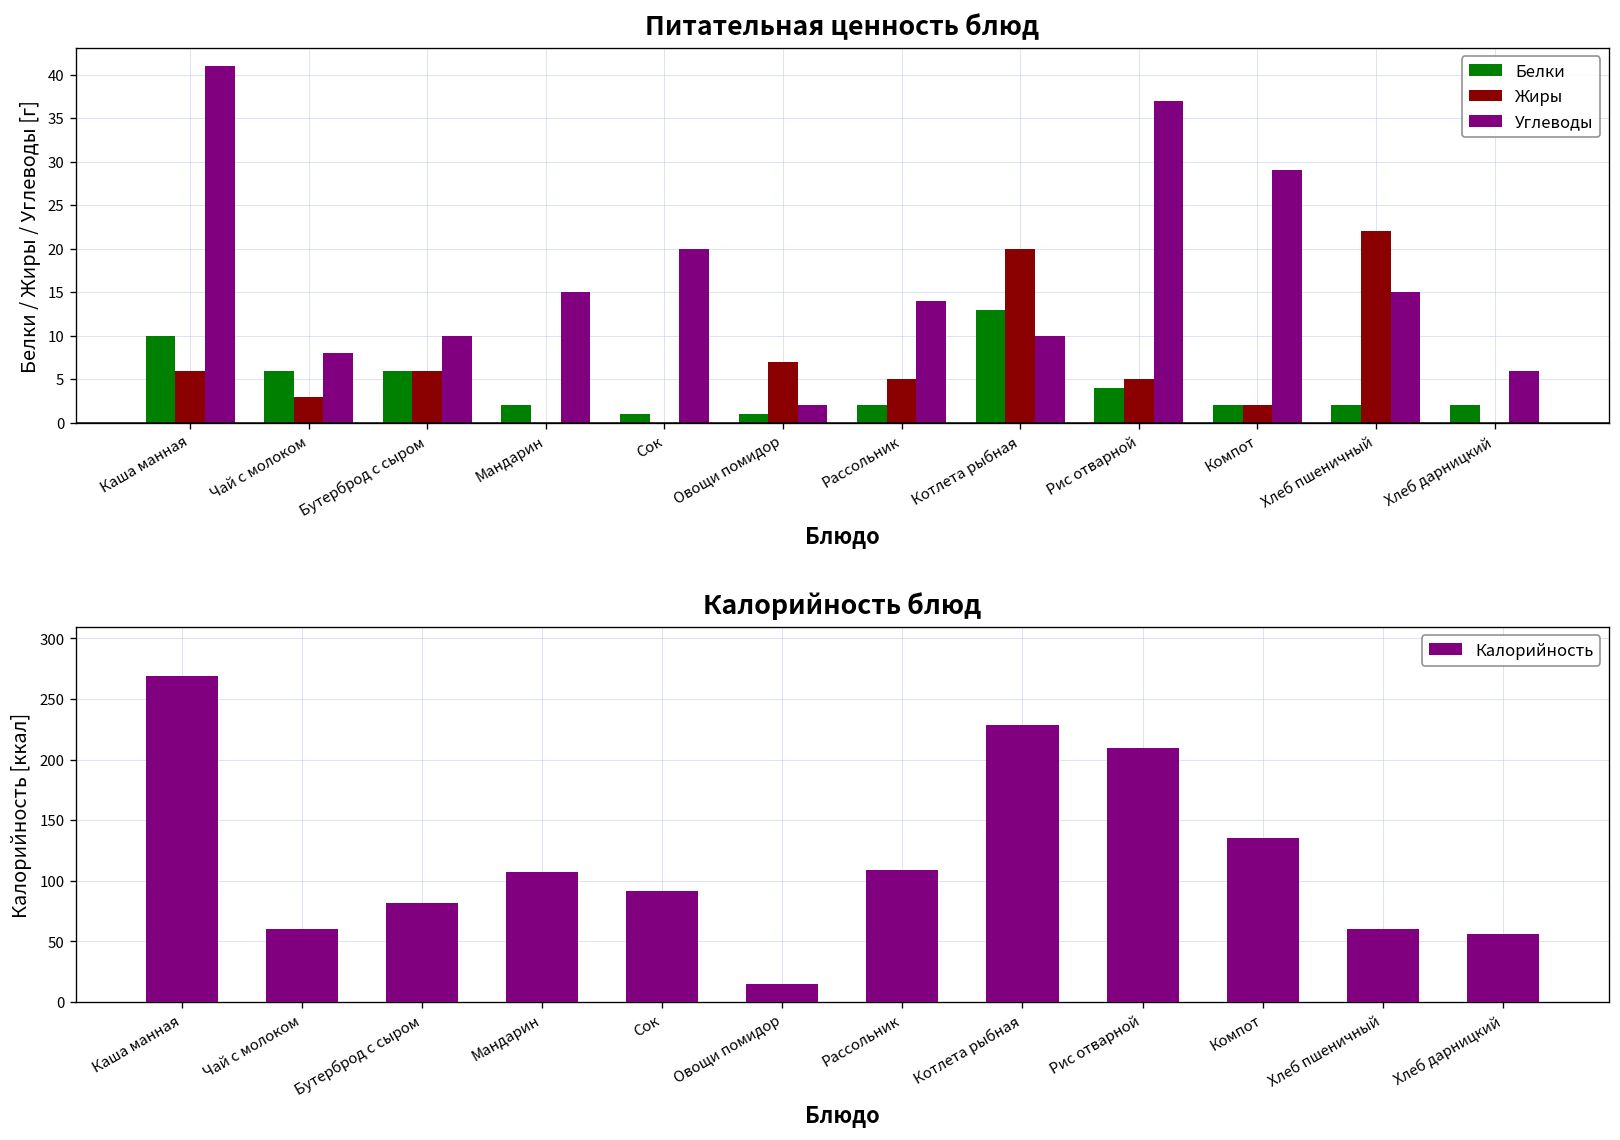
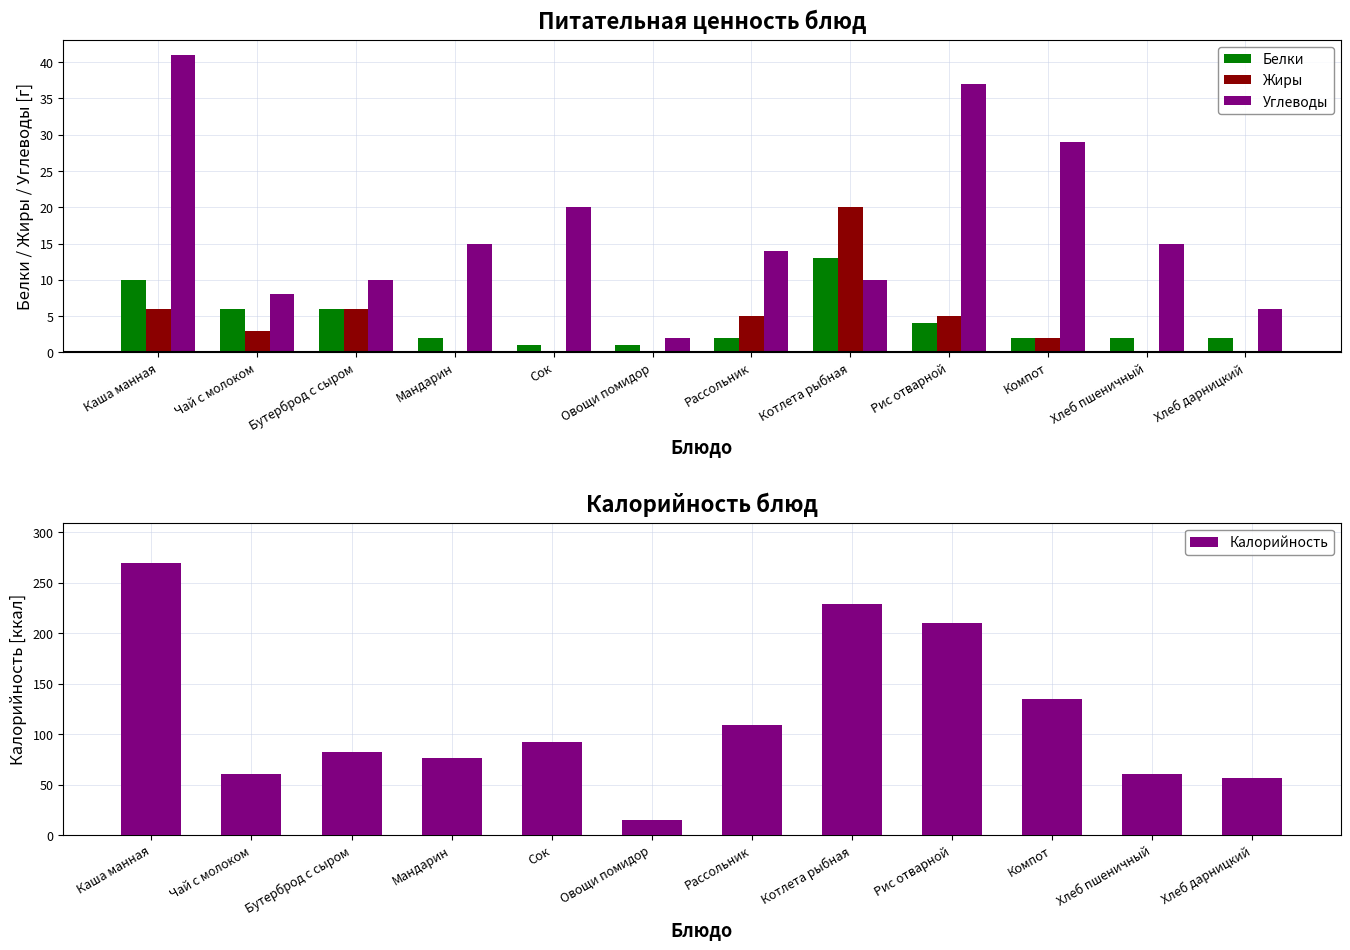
  {
    "Питательная ценность блюд": {
      "Белки": {
        "Каша манная": 10,
        "Чай с молоком": 6,
        "Бутерброд с сыром": 6,
        "Мандарин": 2,
        "Сок": 1,
        "Овощи помидор": 1,
        "Рассольник": 2,
        "Котлета рыбная": 13,
        "Рис отварной": 4,
        "Компот": 2,
        "Хлеб пшеничный": 2,
        "Хлеб дарницкий": 2
      },
      "Жиры": {
        "Каша манная": 6,
        "Чай с молоком": 3,
        "Бутерброд с сыром": 6,
        "Мандарин": 0,
        "Сок": 0,
-       "Овощи помидор": 7,
+       "Овощи помидор": 0,
        "Рассольник": 5,
        "Котлета рыбная": 20,
        "Рис отварной": 5,
        "Компот": 2,
-       "Хлеб пшеничный": 22,
+       "Хлеб пшеничный": 0,
        "Хлеб дарницкий": 0
      },
      "Углеводы": {
        "Каша манная": 41,
        "Чай с молоком": 8,
        "Бутерброд с сыром": 10,
        "Мандарин": 15,
        "Сок": 20,
        "Овощи помидор": 2,
        "Рассольник": 14,
        "Котлета рыбная": 10,
        "Рис отварной": 37,
        "Компот": 29,
        "Хлеб пшеничный": 15,
        "Хлеб дарницкий": 6
      }
    },
    "Калорийность блюд": {
      "Каша манная": 269,
      "Чай с молоком": 60,
      "Бутерброд с сыром": 82,
-     "Мандарин": 107,
+     "Мандарин": 76,
      "Сок": 92,
      "Овощи помидор": 15,
      "Рассольник": 109,
      "Котлета рыбная": 229,
      "Рис отварной": 210,
      "Компот": 135,
      "Хлеб пшеничный": 60,
      "Хлеб дарницкий": 56
    }
  }
